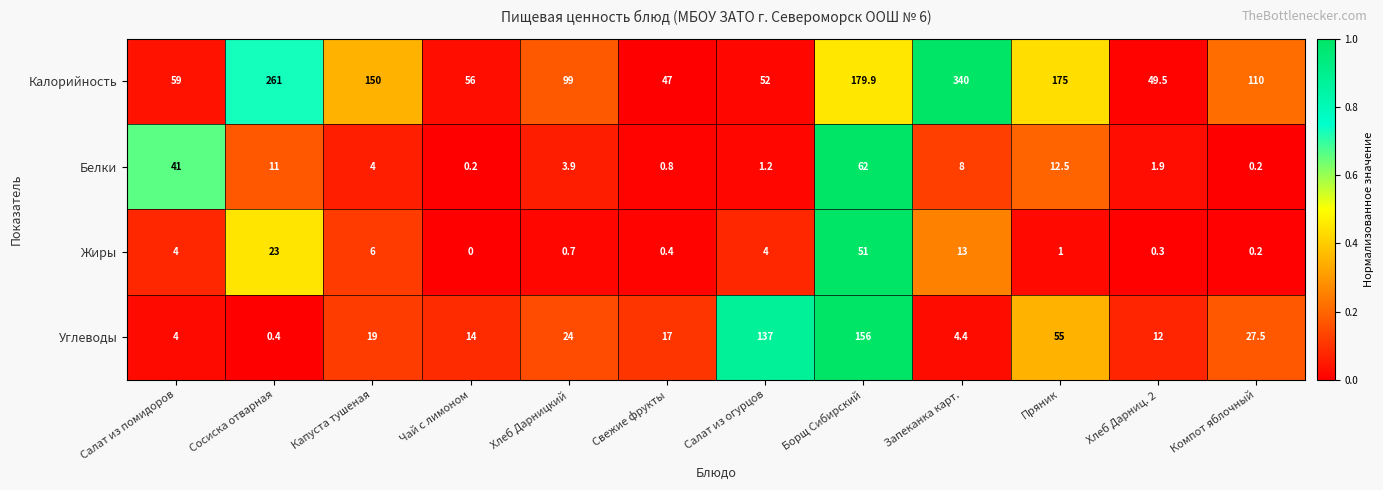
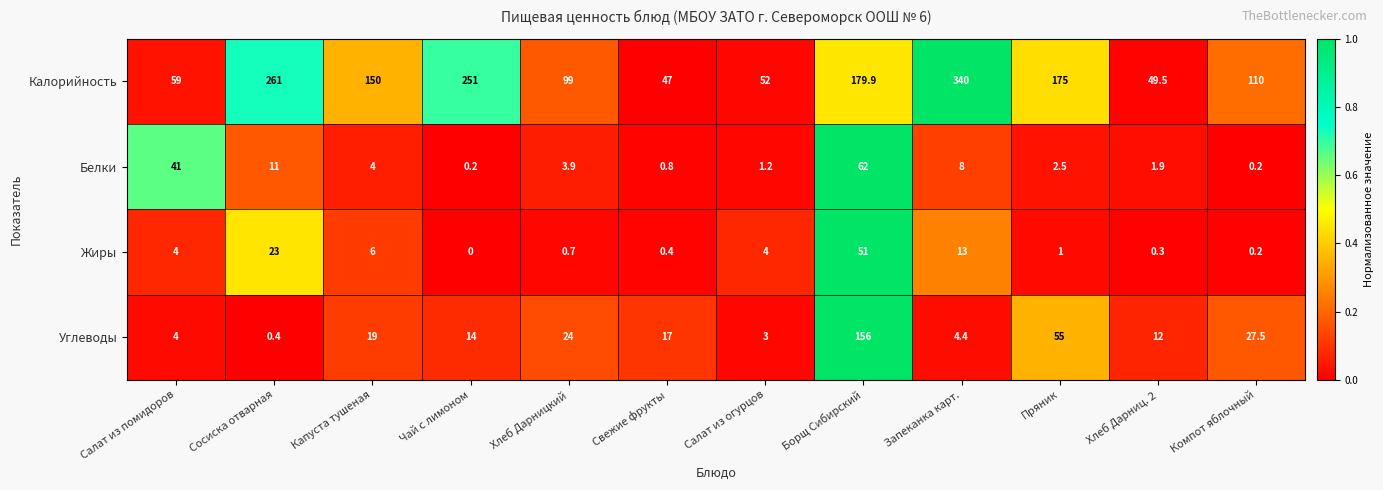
  {
    "Калорийность": {
      "Салат из помидоров": 59,
      "Сосиска отварная": 261,
      "Капуста тушеная": 150,
-     "Чай с лимоном": 56,
+     "Чай с лимоном": 251,
      "Хлеб Дарницкий": 99,
      "Свежие фрукты": 47,
      "Салат из огурцов": 52,
      "Борщ Сибирский": 179.9,
      "Запеканка карт.": 340,
      "Пряник": 175,
      "Хлеб Дарниц. 2": 49.5,
      "Компот яблочный": 110
    },
    "Белки": {
      "Салат из помидоров": 41,
      "Сосиска отварная": 11,
      "Капуста тушеная": 4,
      "Чай с лимоном": 0.2,
      "Хлеб Дарницкий": 3.9,
      "Свежие фрукты": 0.8,
      "Салат из огурцов": 1.2,
      "Борщ Сибирский": 62,
      "Запеканка карт.": 8,
-     "Пряник": 12.5,
+     "Пряник": 2.5,
      "Хлеб Дарниц. 2": 1.9,
      "Компот яблочный": 0.2
    },
    "Жиры": {
      "Салат из помидоров": 4,
      "Сосиска отварная": 23,
      "Капуста тушеная": 6,
      "Чай с лимоном": 0,
      "Хлеб Дарницкий": 0.7,
      "Свежие фрукты": 0.4,
      "Салат из огурцов": 4,
      "Борщ Сибирский": 51,
      "Запеканка карт.": 13,
      "Пряник": 1,
      "Хлеб Дарниц. 2": 0.3,
      "Компот яблочный": 0.2
    },
    "Углеводы": {
      "Салат из помидоров": 4,
      "Сосиска отварная": 0.4,
      "Капуста тушеная": 19,
      "Чай с лимоном": 14,
      "Хлеб Дарницкий": 24,
      "Свежие фрукты": 17,
-     "Салат из огурцов": 137,
+     "Салат из огурцов": 3,
      "Борщ Сибирский": 156,
      "Запеканка карт.": 4.4,
      "Пряник": 55,
      "Хлеб Дарниц. 2": 12,
      "Компот яблочный": 27.5
    }
  }
